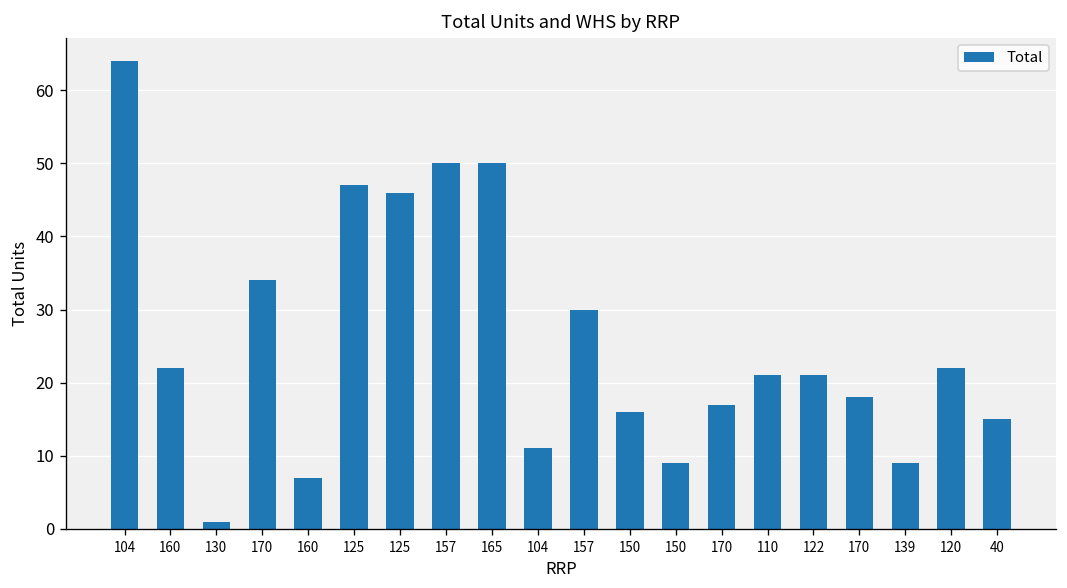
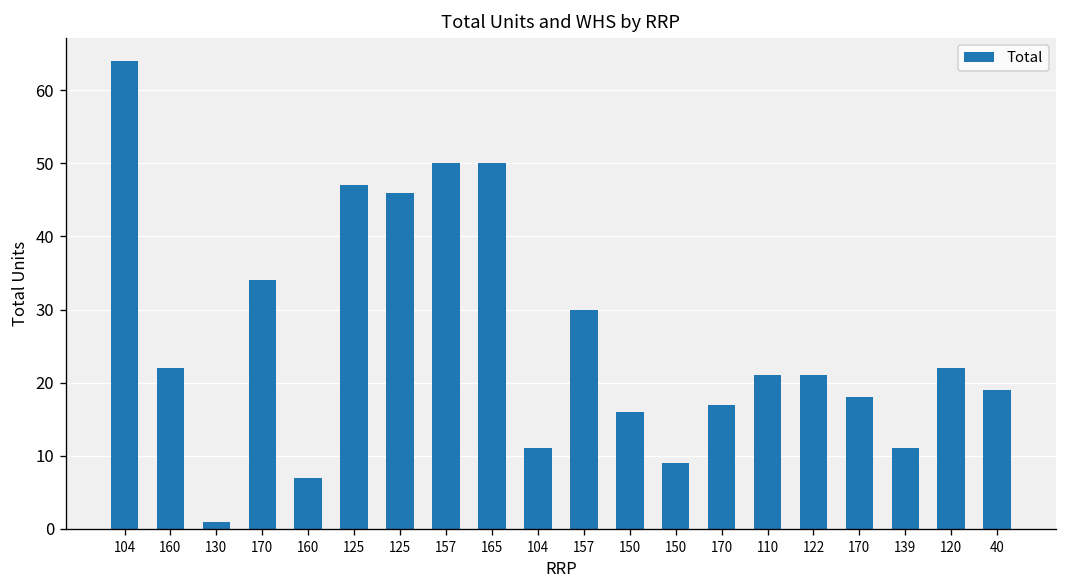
  {
    "130": 1,
    "165": 50,
    "110": 21,
    "122": 21,
-   "139": 9,
+   "139": 11,
    "120": 22,
-   "40": 15
+   "40": 19
  }
